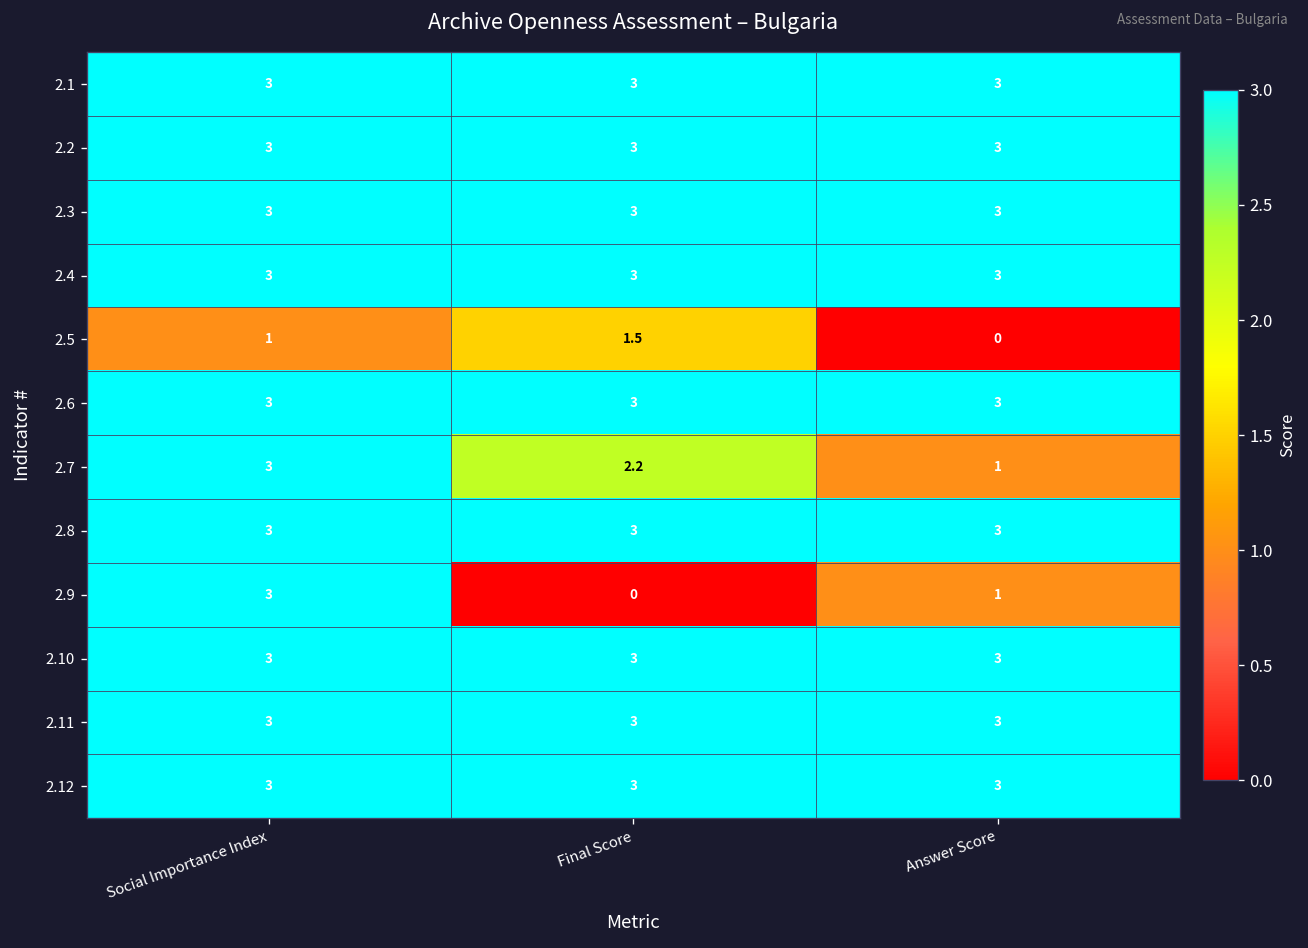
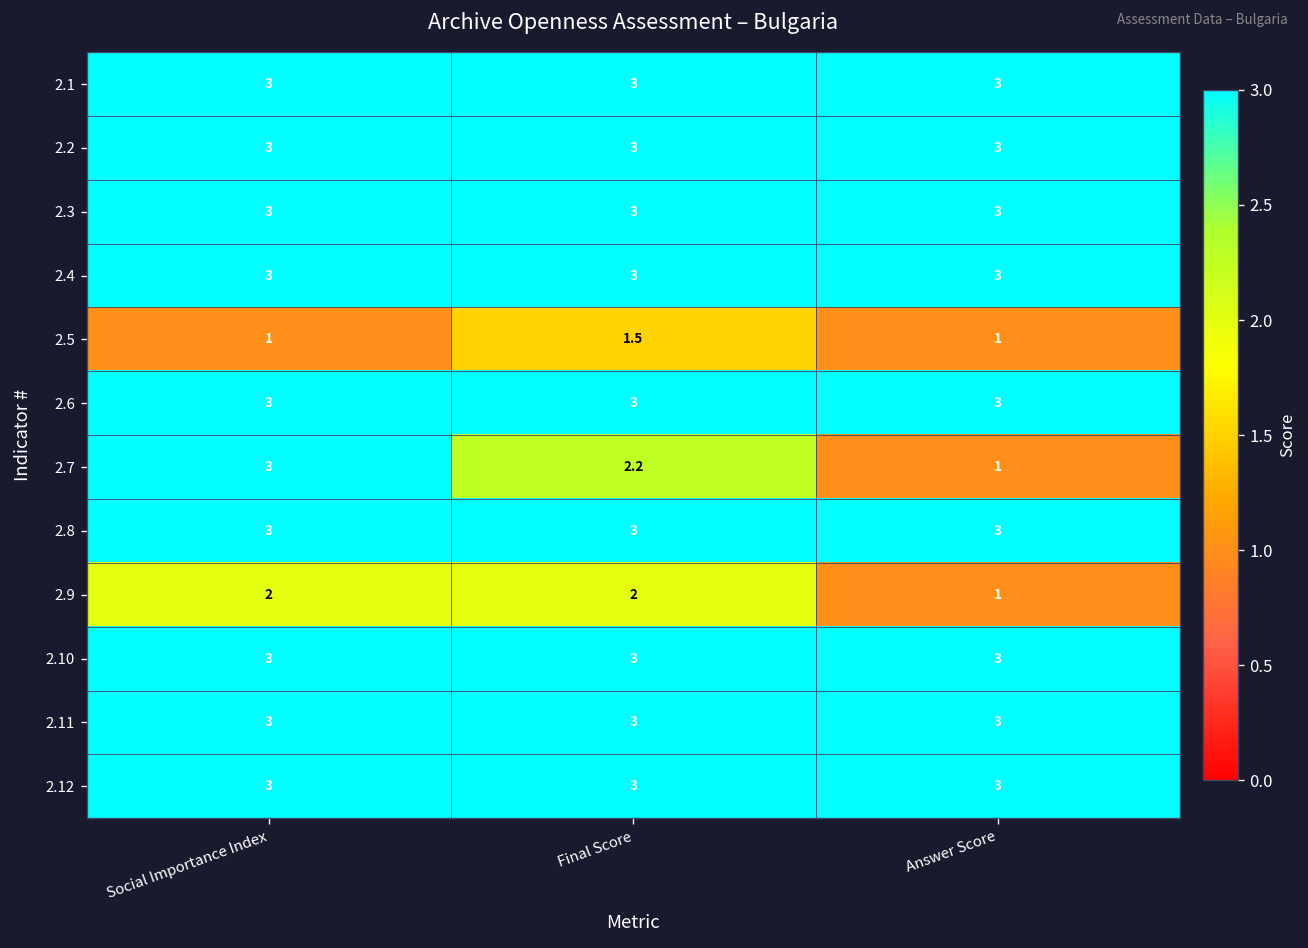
  {
    "2.1": {
      "Social Importance Index": 3,
      "Final Score": 3,
      "Answer Score": 3
    },
    "2.2": {
      "Social Importance Index": 3,
      "Final Score": 3,
      "Answer Score": 3
    },
    "2.3": {
      "Social Importance Index": 3,
      "Final Score": 3,
      "Answer Score": 3
    },
    "2.4": {
      "Social Importance Index": 3,
      "Final Score": 3,
      "Answer Score": 3
    },
    "2.5": {
      "Social Importance Index": 1,
      "Final Score": 1.5,
-     "Answer Score": 0
+     "Answer Score": 1
    },
    "2.6": {
      "Social Importance Index": 3,
      "Final Score": 3,
      "Answer Score": 3
    },
    "2.7": {
      "Social Importance Index": 3,
      "Final Score": 2.2,
      "Answer Score": 1
    },
    "2.8": {
      "Social Importance Index": 3,
      "Final Score": 3,
      "Answer Score": 3
    },
    "2.9": {
-     "Social Importance Index": 3,
-     "Final Score": 0,
+     "Social Importance Index": 2,
+     "Final Score": 2,
      "Answer Score": 1
    },
    "2.10": {
      "Social Importance Index": 3,
      "Final Score": 3,
      "Answer Score": 3
    },
    "2.11": {
      "Social Importance Index": 3,
      "Final Score": 3,
      "Answer Score": 3
    },
    "2.12": {
      "Social Importance Index": 3,
      "Final Score": 3,
      "Answer Score": 3
    }
  }
